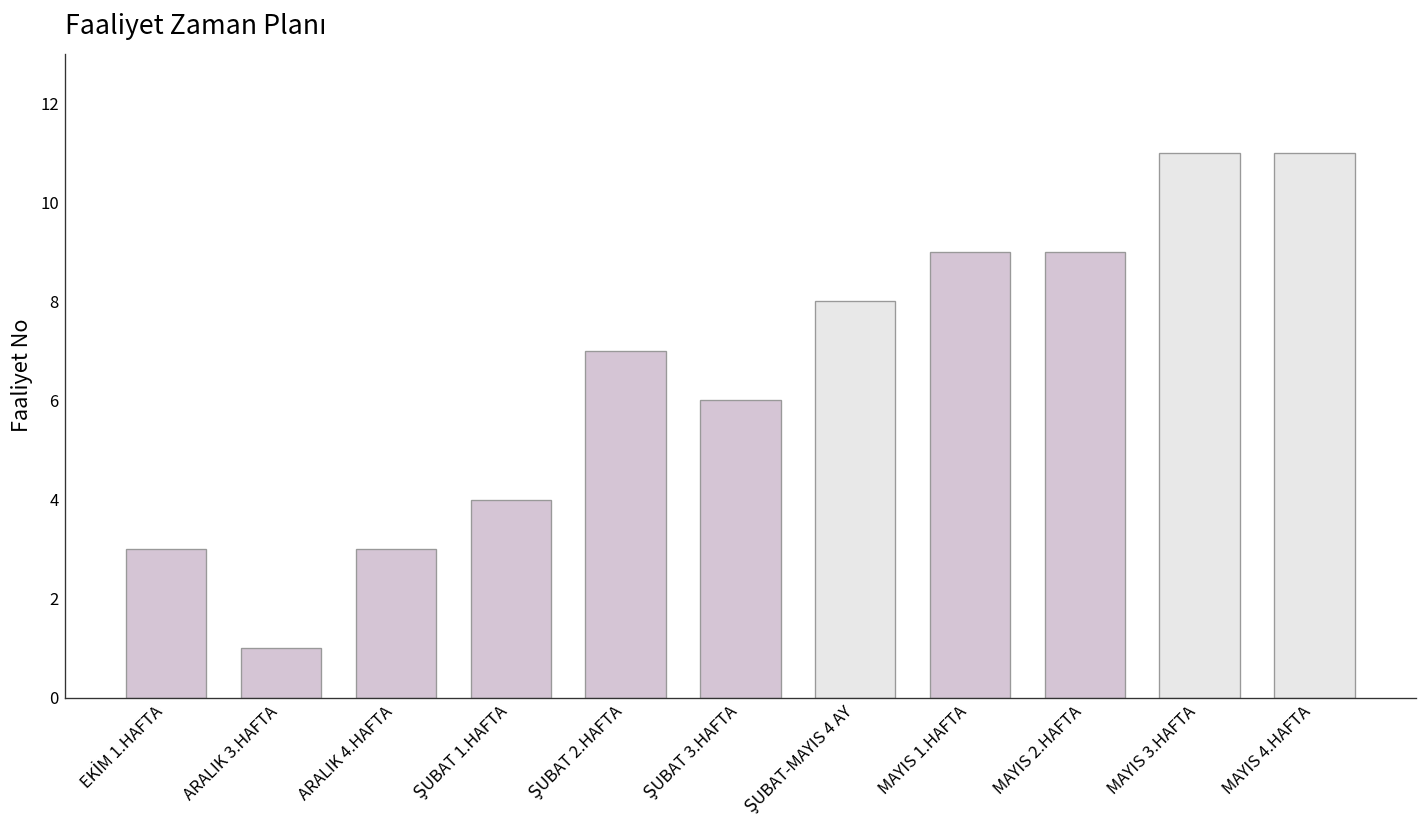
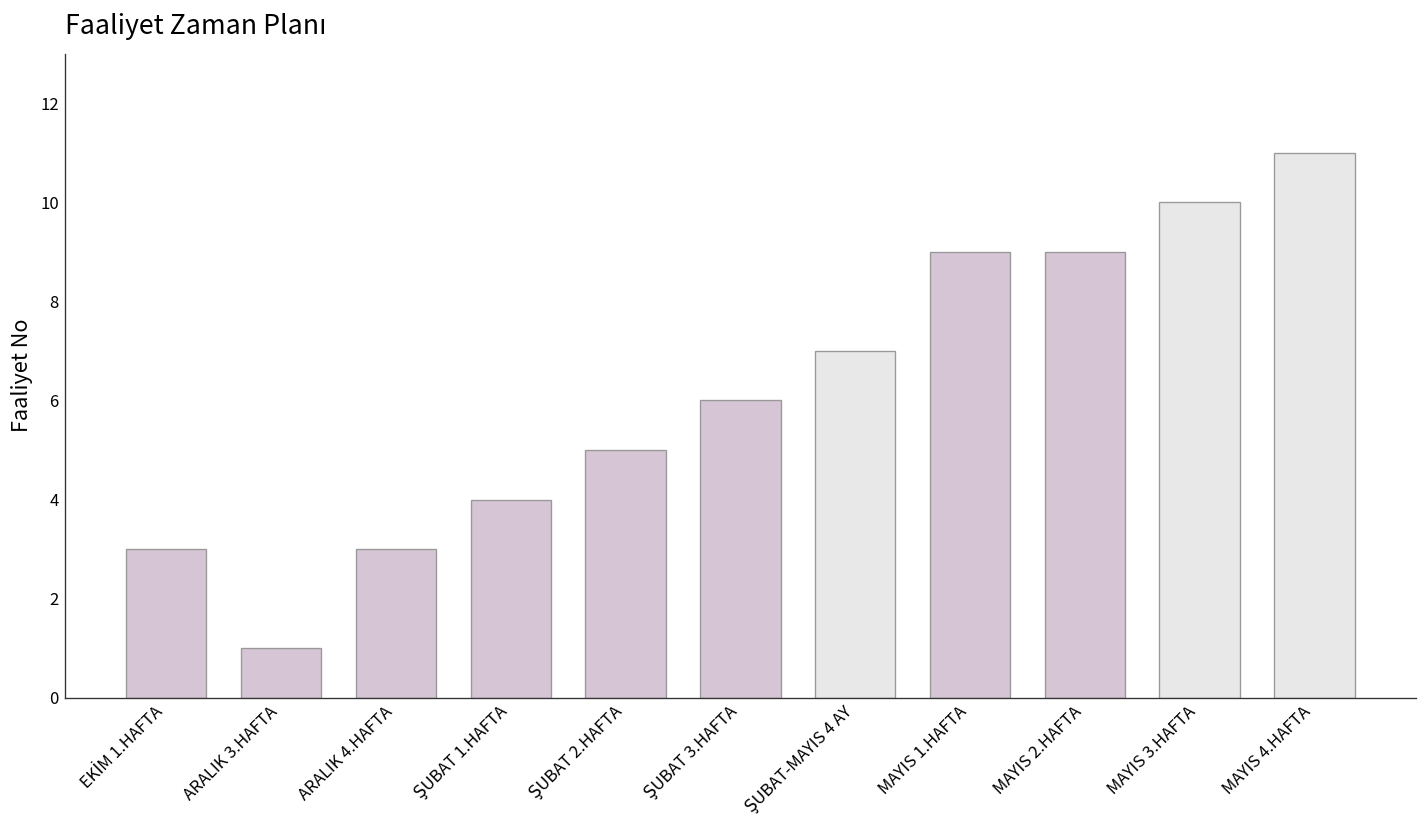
  {
    "EKİM 1.HAFTA": 3,
    "ARALIK 3.HAFTA": 1,
    "ARALIK 4.HAFTA": 3,
    "ŞUBAT 1.HAFTA": 4,
-   "ŞUBAT 2.HAFTA": 7,
+   "ŞUBAT 2.HAFTA": 5,
    "ŞUBAT 3.HAFTA": 6,
-   "ŞUBAT-MAYIS 4 AY": 8,
+   "ŞUBAT-MAYIS 4 AY": 7,
    "MAYIS 1.HAFTA": 9,
    "MAYIS 2.HAFTA": 9,
-   "MAYIS 3.HAFTA": 11,
+   "MAYIS 3.HAFTA": 10,
    "MAYIS 4.HAFTA": 11
  }
